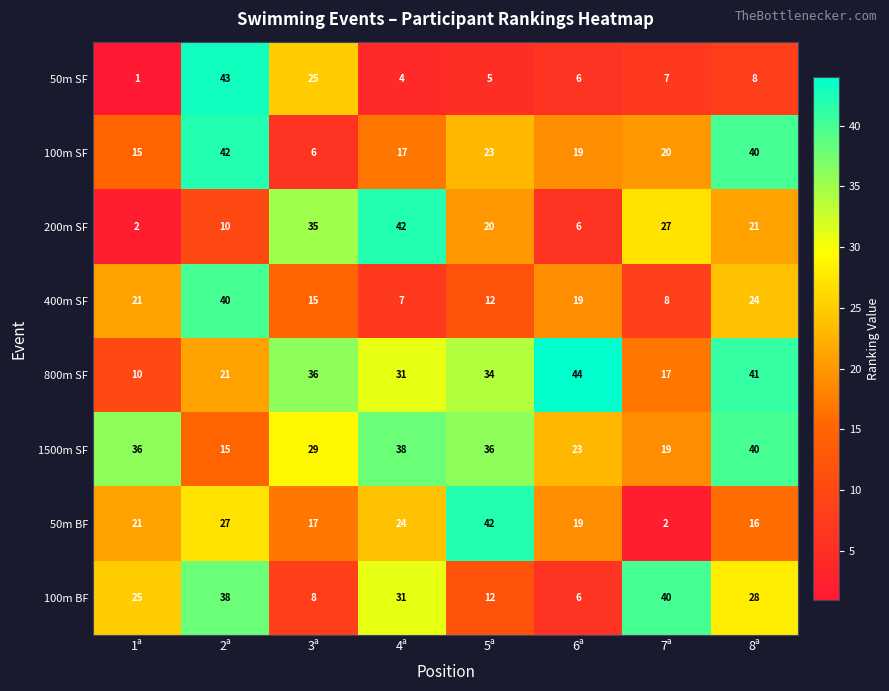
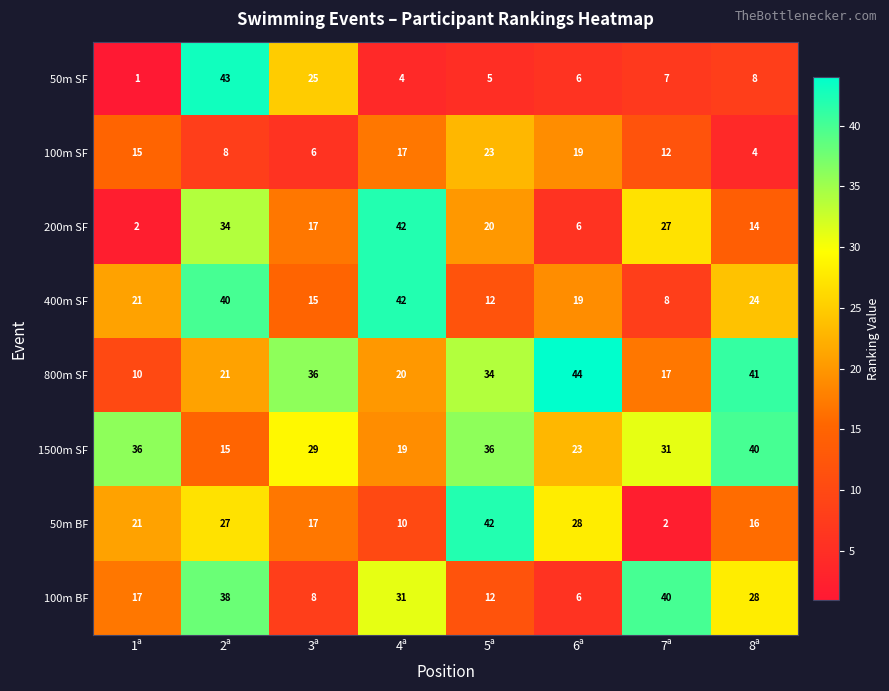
  {
    "50m SF": {
      "1ª": 1,
      "2ª": 43,
      "3ª": 25,
      "4ª": 4,
      "5ª": 5,
      "6ª": 6,
      "7ª": 7,
      "8ª": 8
    },
    "100m SF": {
      "1ª": 15,
-     "2ª": 42,
+     "2ª": 8,
      "3ª": 6,
      "4ª": 17,
      "5ª": 23,
      "6ª": 19,
-     "7ª": 20,
-     "8ª": 40
+     "7ª": 12,
+     "8ª": 4
    },
    "200m SF": {
      "1ª": 2,
-     "2ª": 10,
-     "3ª": 35,
+     "2ª": 34,
+     "3ª": 17,
      "4ª": 42,
      "5ª": 20,
      "6ª": 6,
      "7ª": 27,
-     "8ª": 21
+     "8ª": 14
    },
    "400m SF": {
      "1ª": 21,
      "2ª": 40,
      "3ª": 15,
-     "4ª": 7,
+     "4ª": 42,
      "5ª": 12,
      "6ª": 19,
      "7ª": 8,
      "8ª": 24
    },
    "800m SF": {
      "1ª": 10,
      "2ª": 21,
      "3ª": 36,
-     "4ª": 31,
+     "4ª": 20,
      "5ª": 34,
      "6ª": 44,
      "7ª": 17,
      "8ª": 41
    },
    "1500m SF": {
      "1ª": 36,
      "2ª": 15,
      "3ª": 29,
-     "4ª": 38,
+     "4ª": 19,
      "5ª": 36,
      "6ª": 23,
-     "7ª": 19,
+     "7ª": 31,
      "8ª": 40
    },
    "50m BF": {
      "1ª": 21,
      "2ª": 27,
      "3ª": 17,
-     "4ª": 24,
+     "4ª": 10,
      "5ª": 42,
-     "6ª": 19,
+     "6ª": 28,
      "7ª": 2,
      "8ª": 16
    },
    "100m BF": {
-     "1ª": 25,
+     "1ª": 17,
      "2ª": 38,
      "3ª": 8,
      "4ª": 31,
      "5ª": 12,
      "6ª": 6,
      "7ª": 40,
      "8ª": 28
    }
  }
